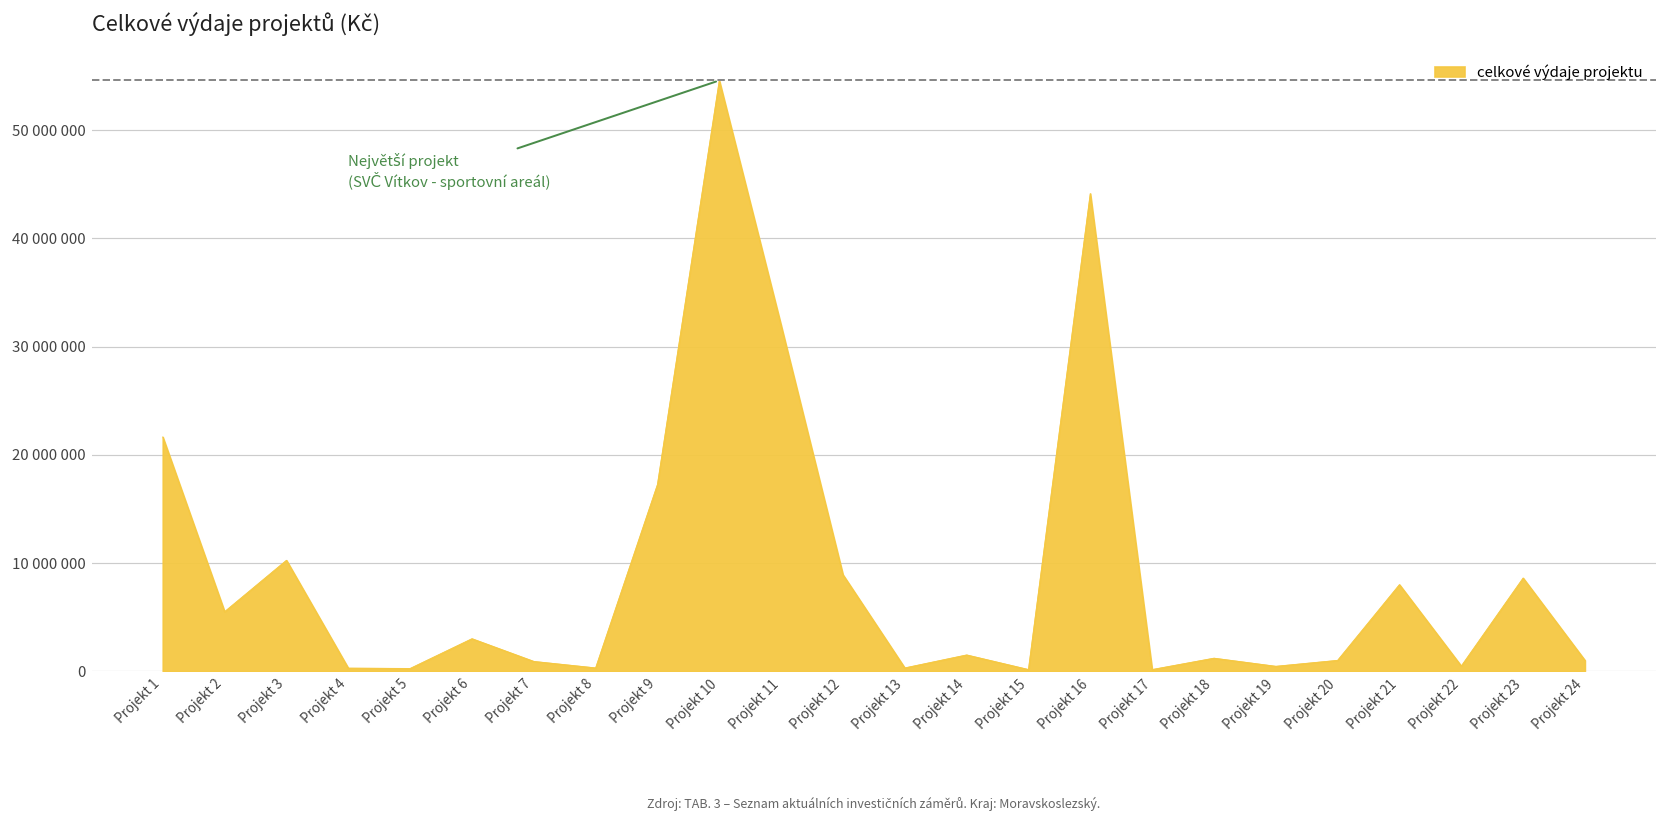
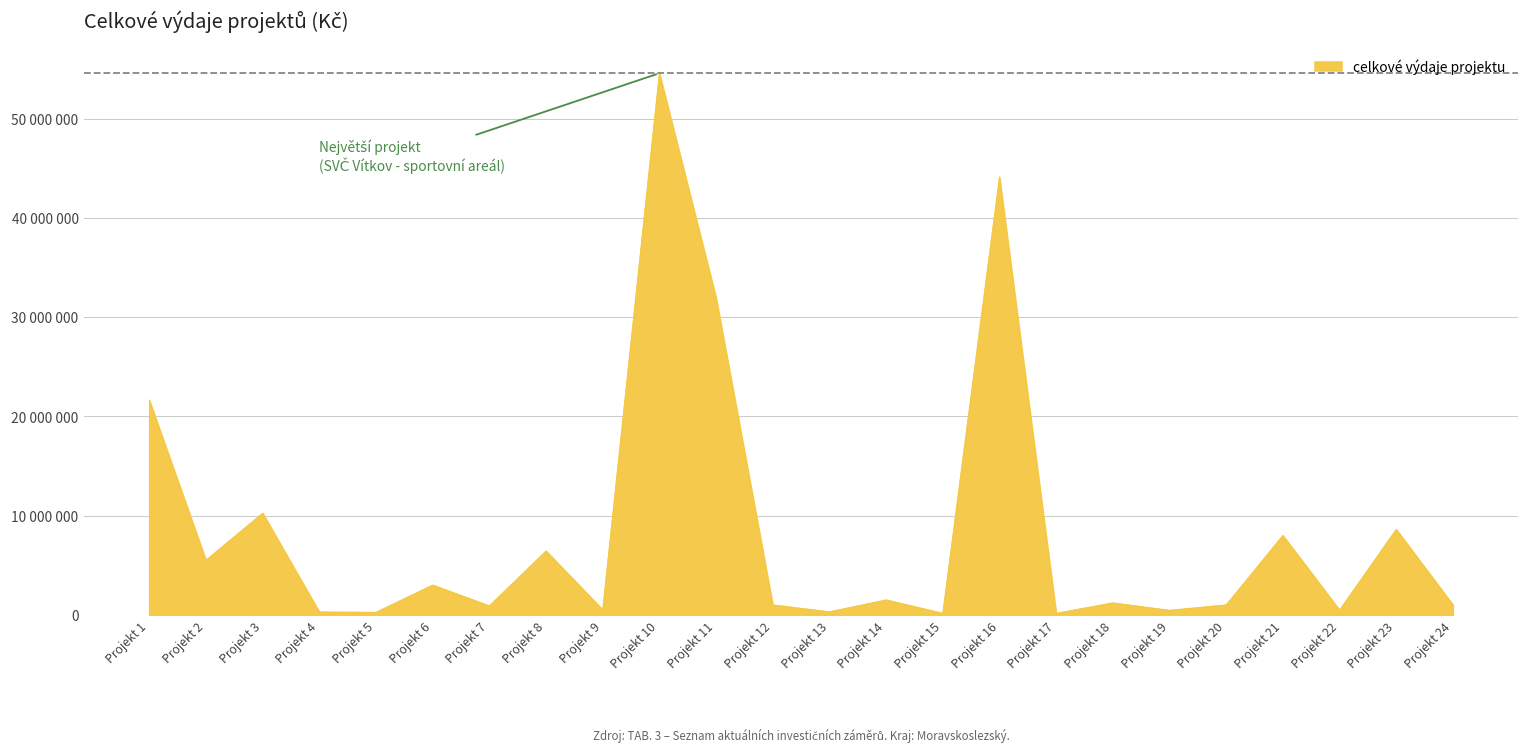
  {
    "Projekt 1": 22000000,
    "Projekt 2": 6000000,
    "Projekt 3": 10000000,
    "Projekt 4": 0,
    "Projekt 5": 0,
    "Projekt 6": 3000000,
    "Projekt 7": 1000000,
-   "Projekt 8": 0,
-   "Projekt 9": 17000000,
+   "Projekt 8": 6000000,
+   "Projekt 9": 1000000,
    "Projekt 10": 55000000,
    "Projekt 11": 32000000,
-   "Projekt 12": 9000000,
+   "Projekt 12": 1000000,
    "Projekt 13": 0,
    "Projekt 14": 2000000,
    "Projekt 15": 0,
    "Projekt 16": 44000000,
    "Projekt 17": 0,
    "Projekt 18": 1000000,
    "Projekt 19": 0,
    "Projekt 20": 1000000,
    "Projekt 21": 8000000,
    "Projekt 22": 0,
    "Projekt 23": 9000000,
    "Projekt 24": 1000000
  }
